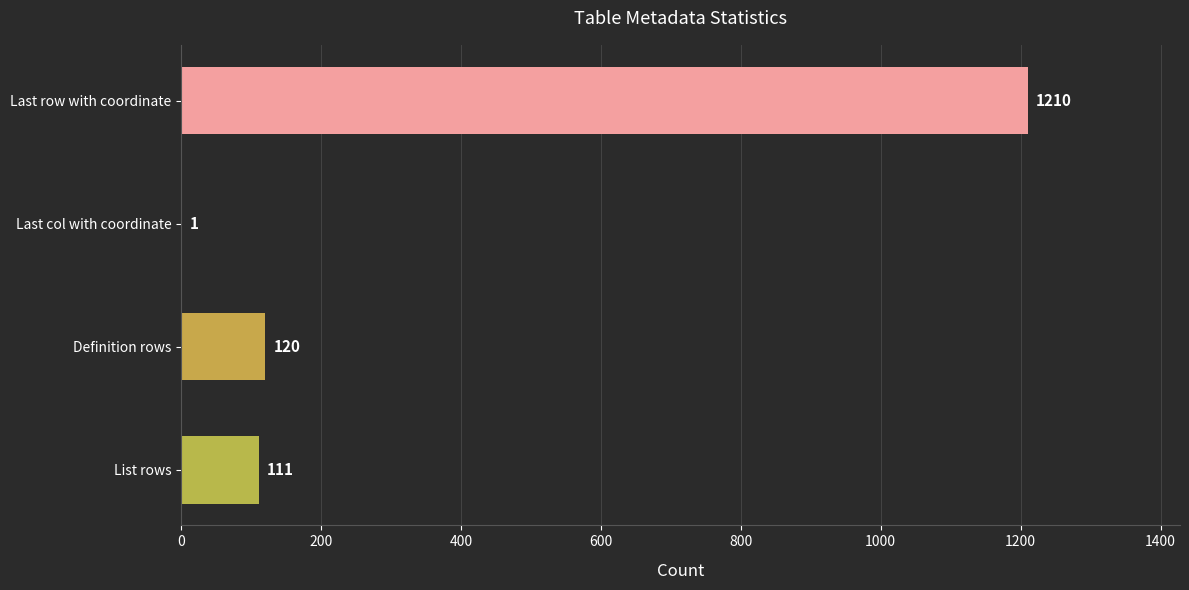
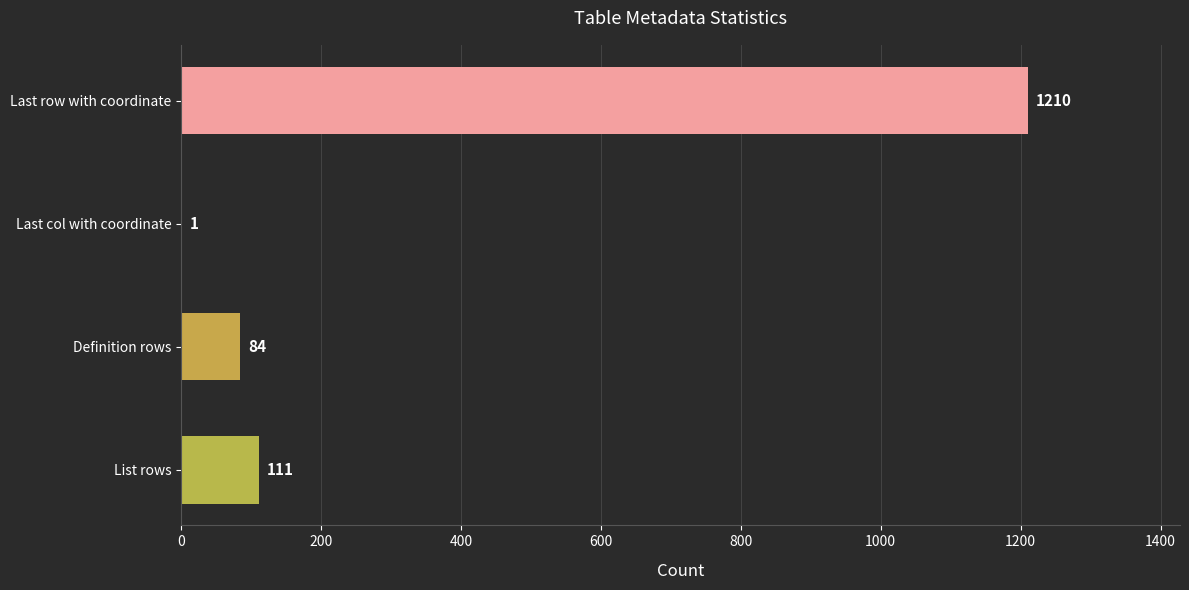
  {
    "Last row with coordinate": 1210,
    "Last col with coordinate": 1,
-   "Definition rows": 120,
+   "Definition rows": 84,
    "List rows": 111
  }
